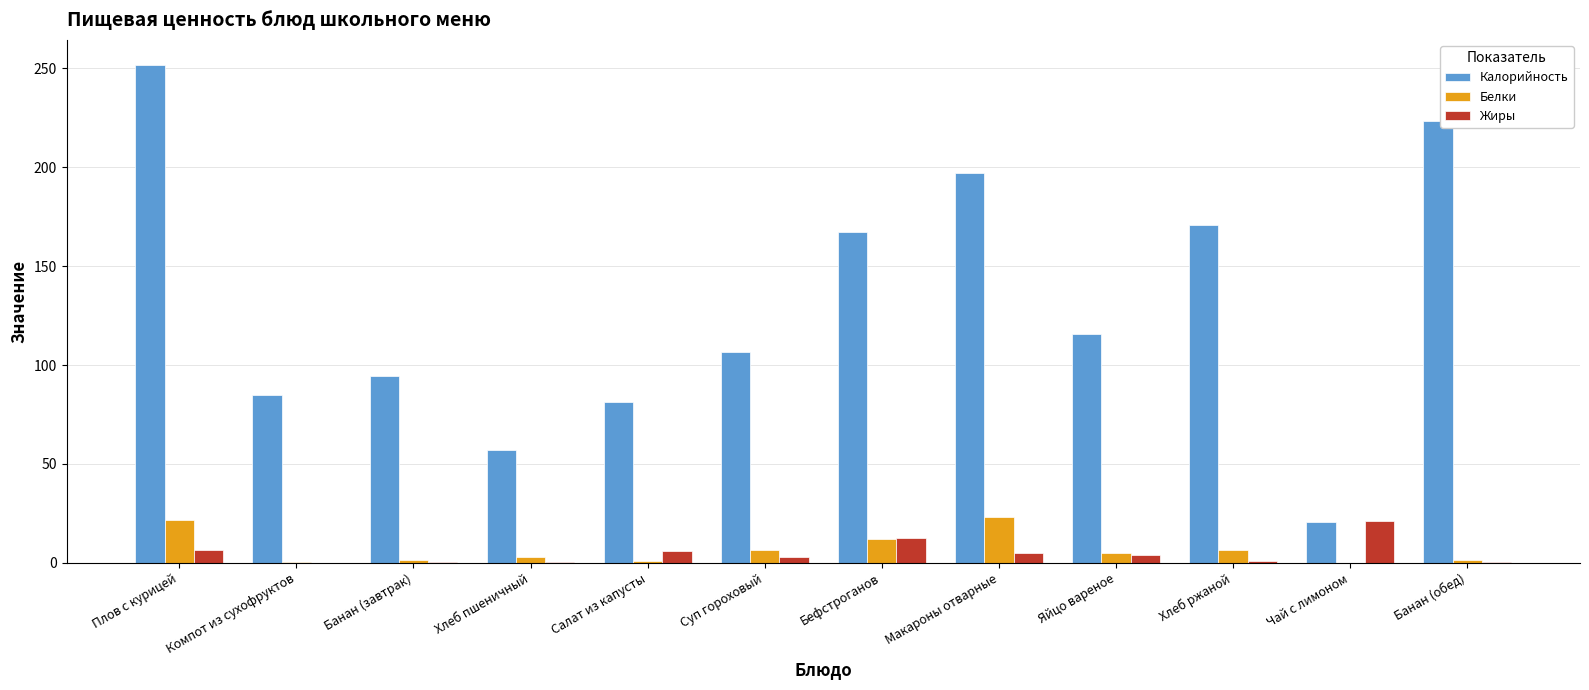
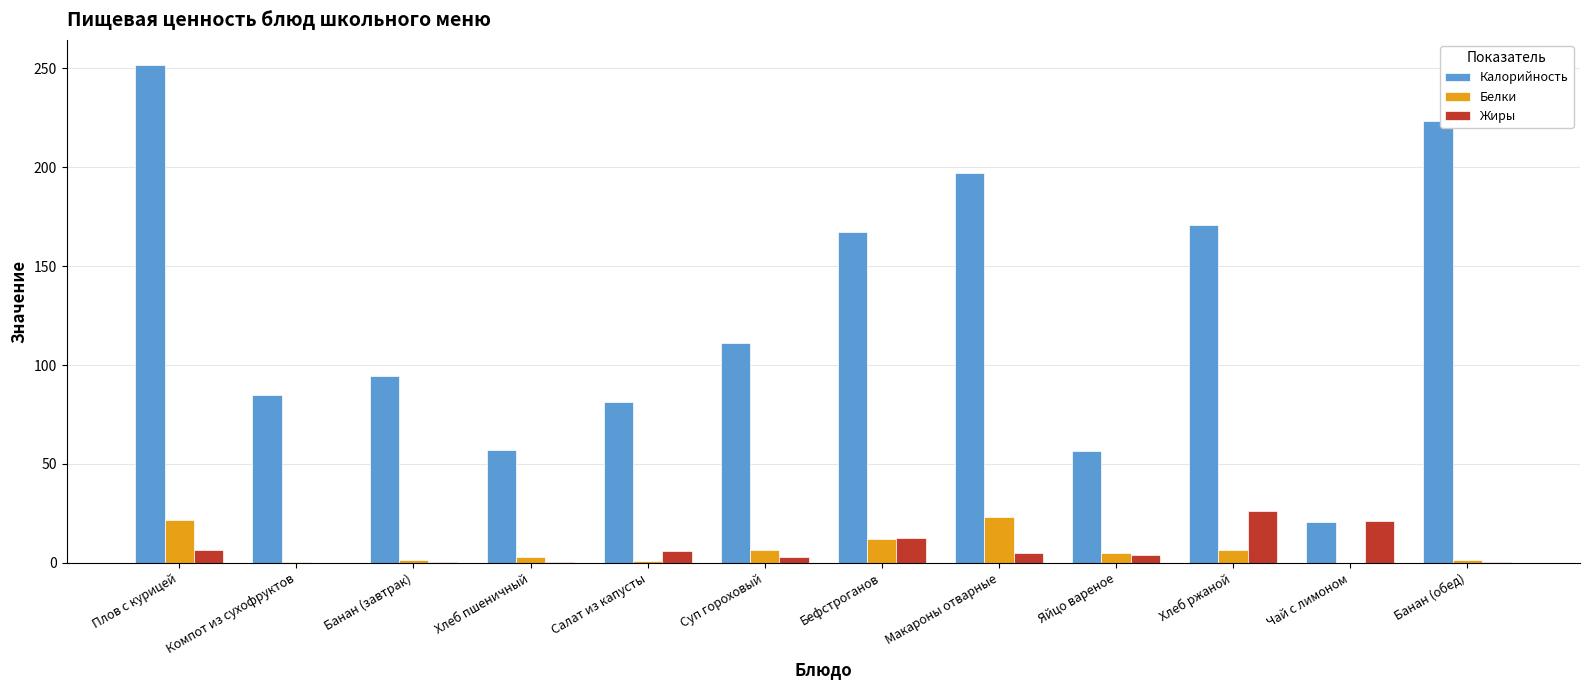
  {
    "Калорийность": {
      "Плов с курицей": 252,
      "Компот из сухофруктов": 85,
      "Банан (завтрак)": 95,
      "Хлеб пшеничный": 57,
      "Салат из капусты": 82,
-     "Суп гороховый": 107,
+     "Суп гороховый": 111,
      "Бефстроганов": 167,
      "Макароны отварные": 197,
-     "Яйцо вареное": 116,
+     "Яйцо вареное": 57,
      "Хлеб ржаной": 171,
      "Чай с лимоном": 21,
      "Банан (обед)": 223
    },
    "Белки": {
      "Плов с курицей": 22,
      "Банан (завтрак)": 2,
      "Хлеб пшеничный": 3,
      "Суп гороховый": 7,
      "Бефстроганов": 12,
      "Макароны отварные": 23,
      "Яйцо вареное": 5,
      "Хлеб ржаной": 7,
      "Банан (обед)": 2
    },
    "Жиры": {
      "Плов с курицей": 7,
      "Компот из сухофруктов": 0,
      "Салат из капусты": 6,
      "Суп гороховый": 3,
      "Бефстроганов": 12,
      "Макароны отварные": 5,
      "Яйцо вареное": 4,
-     "Хлеб ржаной": 1,
+     "Хлеб ржаной": 26,
      "Чай с лимоном": 21
    }
  }
